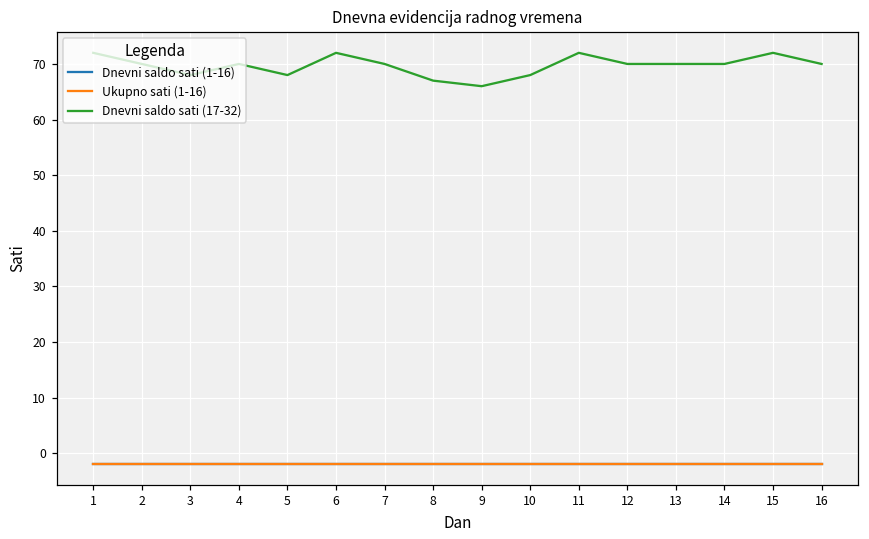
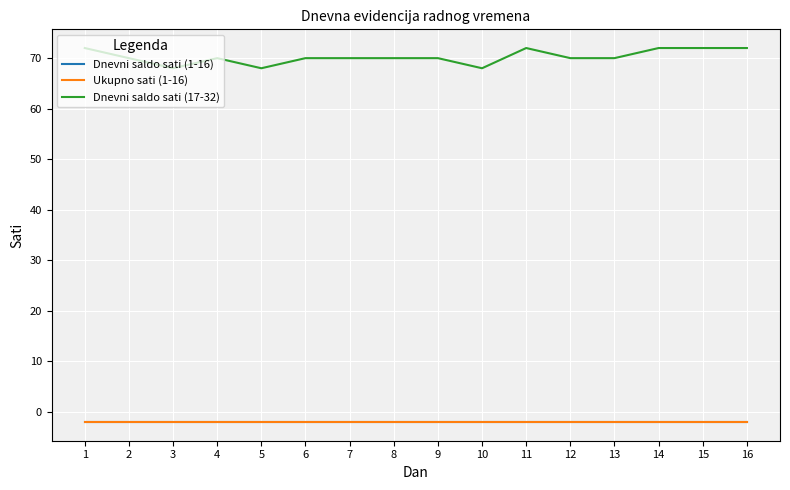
  {
    "Ukupno sati (1-16)": {
      "1": -2,
      "2": -2,
      "3": -2,
      "4": -2,
      "5": -2,
      "6": -2,
      "7": -2,
      "8": -2,
      "9": -2,
      "10": -2,
      "11": -2,
      "12": -2,
      "13": -2,
      "14": -2,
      "15": -2,
      "16": -2
    },
    "Dnevni saldo sati (17-32)": {
      "5": 68,
-     "6": 72,
+     "6": 70,
      "7": 70,
-     "8": 67,
-     "9": 66,
+     "8": 70,
+     "9": 70,
      "10": 68,
      "11": 72,
      "12": 70,
      "13": 70,
-     "14": 70,
+     "14": 72,
      "15": 72,
-     "16": 70
+     "16": 72
    }
  }
